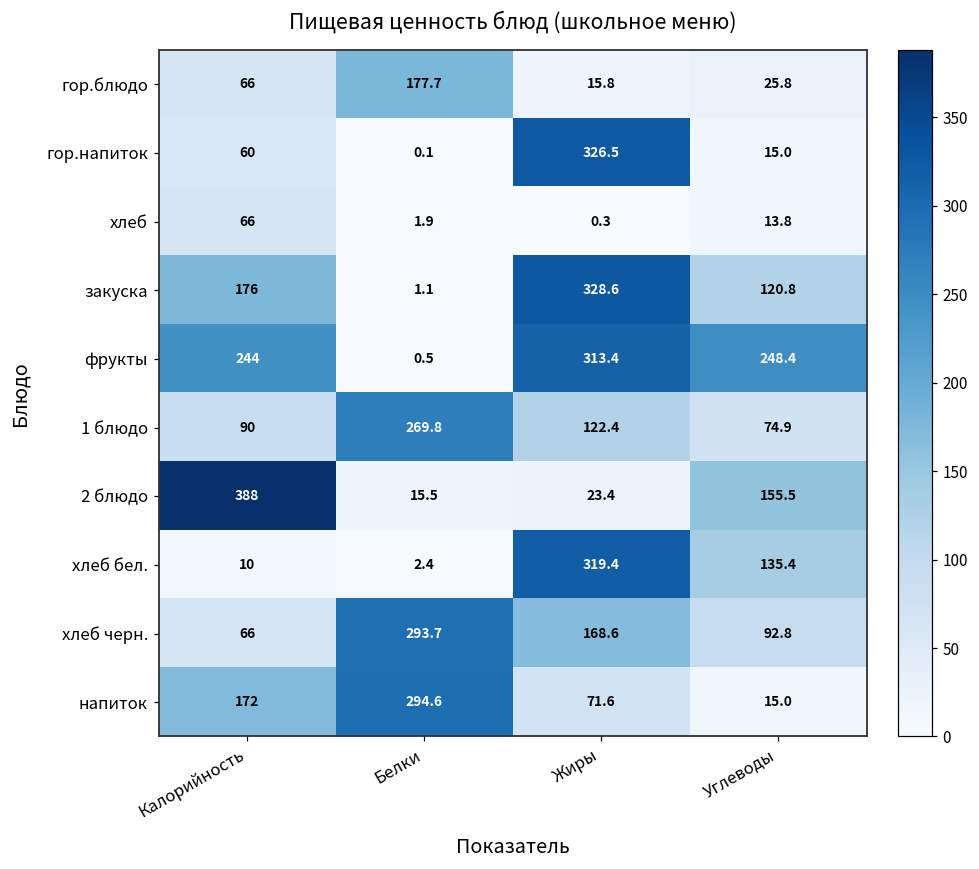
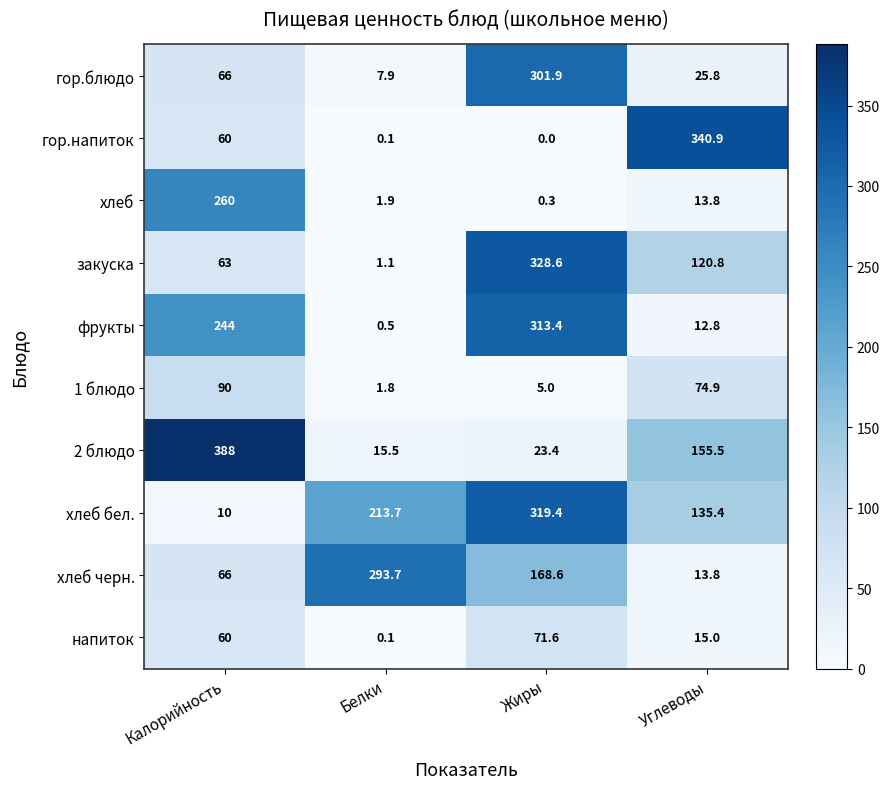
  {
    "гор.блюдо": {
      "Калорийность": 66,
-     "Белки": 177.7,
-     "Жиры": 15.8,
+     "Белки": 7.9,
+     "Жиры": 301.9,
      "Углеводы": 25.8
    },
    "гор.напиток": {
      "Калорийность": 60,
      "Белки": 0.1,
-     "Жиры": 326.5,
-     "Углеводы": 15.0
+     "Жиры": 0.0,
+     "Углеводы": 340.9
    },
    "хлеб": {
-     "Калорийность": 66,
+     "Калорийность": 260,
      "Белки": 1.9,
      "Жиры": 0.3,
      "Углеводы": 13.8
    },
    "закуска": {
-     "Калорийность": 176,
+     "Калорийность": 63,
      "Белки": 1.1,
      "Жиры": 328.6,
      "Углеводы": 120.8
    },
    "фрукты": {
      "Калорийность": 244,
      "Белки": 0.5,
      "Жиры": 313.4,
-     "Углеводы": 248.4
+     "Углеводы": 12.8
    },
    "1 блюдо": {
      "Калорийность": 90,
-     "Белки": 269.8,
-     "Жиры": 122.4,
+     "Белки": 1.8,
+     "Жиры": 5.0,
      "Углеводы": 74.9
    },
    "2 блюдо": {
      "Калорийность": 388,
      "Белки": 15.5,
      "Жиры": 23.4,
      "Углеводы": 155.5
    },
    "хлеб бел.": {
      "Калорийность": 10,
-     "Белки": 2.4,
+     "Белки": 213.7,
      "Жиры": 319.4,
      "Углеводы": 135.4
    },
    "хлеб черн.": {
      "Калорийность": 66,
      "Белки": 293.7,
      "Жиры": 168.6,
-     "Углеводы": 92.8
+     "Углеводы": 13.8
    },
    "напиток": {
-     "Калорийность": 172,
-     "Белки": 294.6,
+     "Калорийность": 60,
+     "Белки": 0.1,
      "Жиры": 71.6,
      "Углеводы": 15.0
    }
  }
